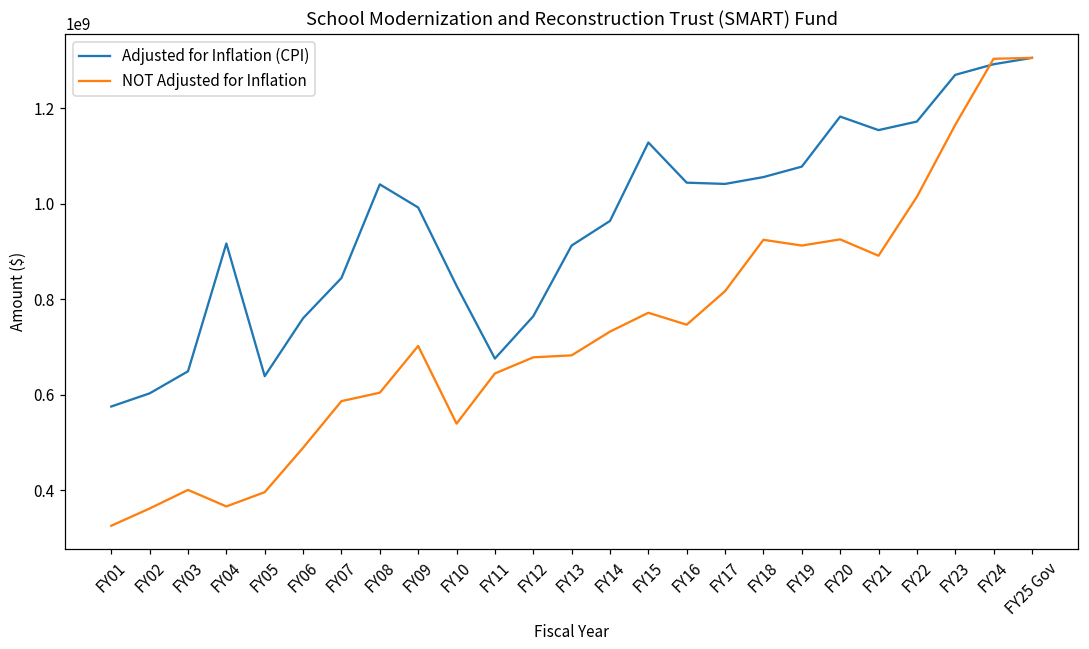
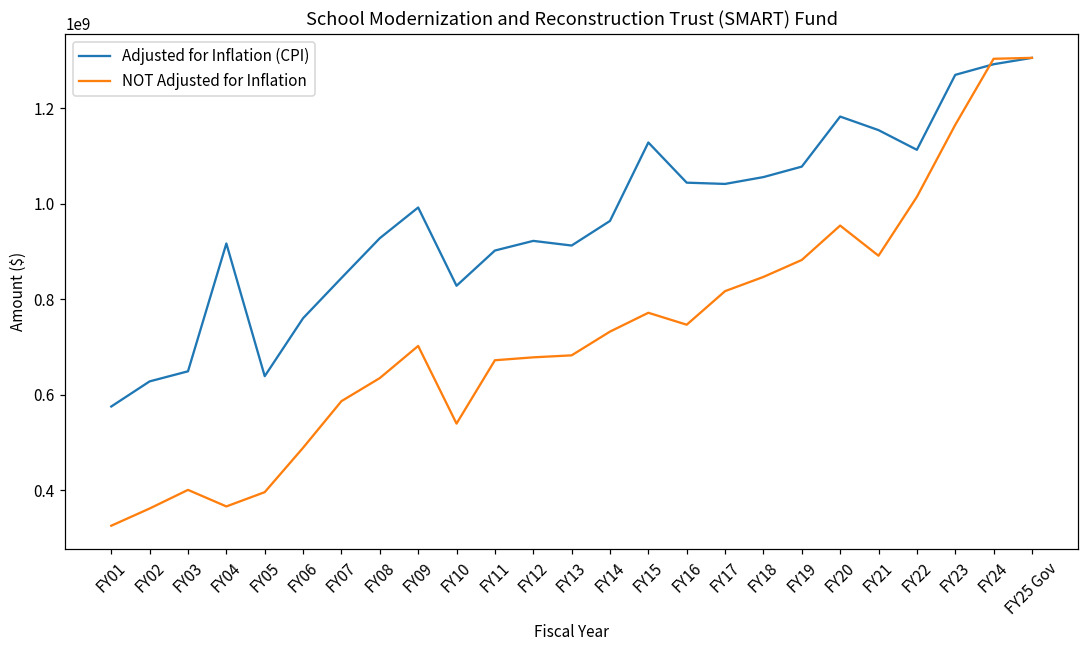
  {
    "Adjusted for Inflation (CPI)": {
      "FY01": 580000000,
-     "FY02": 600000000,
+     "FY02": 630000000,
      "FY03": 650000000,
      "FY04": 920000000,
      "FY05": 640000000,
      "FY06": 760000000,
      "FY07": 840000000,
-     "FY08": 1040000000,
+     "FY08": 930000000,
      "FY09": 990000000,
      "FY10": 830000000,
-     "FY11": 680000000,
-     "FY12": 760000000,
+     "FY11": 900000000,
+     "FY12": 920000000,
      "FY13": 910000000,
      "FY14": 960000000,
      "FY15": 1130000000,
      "FY16": 1040000000,
      "FY17": 1040000000,
      "FY18": 1060000000,
      "FY19": 1080000000,
      "FY20": 1180000000,
      "FY21": 1150000000,
-     "FY22": 1170000000,
+     "FY22": 1110000000,
      "FY23": 1270000000,
      "FY24": 1290000000
    },
    "NOT Adjusted for Inflation": {
      "FY01": 330000000,
      "FY02": 360000000,
      "FY03": 400000000,
      "FY04": 370000000,
      "FY05": 400000000,
      "FY06": 490000000,
      "FY07": 590000000,
-     "FY08": 600000000,
+     "FY08": 630000000,
      "FY09": 700000000,
      "FY10": 540000000,
-     "FY11": 640000000,
+     "FY11": 670000000,
      "FY12": 680000000,
      "FY13": 680000000,
      "FY14": 730000000,
      "FY15": 770000000,
      "FY16": 750000000,
      "FY17": 820000000,
-     "FY18": 920000000,
-     "FY19": 910000000,
-     "FY20": 930000000,
+     "FY18": 850000000,
+     "FY19": 880000000,
+     "FY20": 950000000,
      "FY21": 890000000,
      "FY22": 1010000000,
      "FY23": 1170000000,
      "FY24": 1300000000
    }
  }
